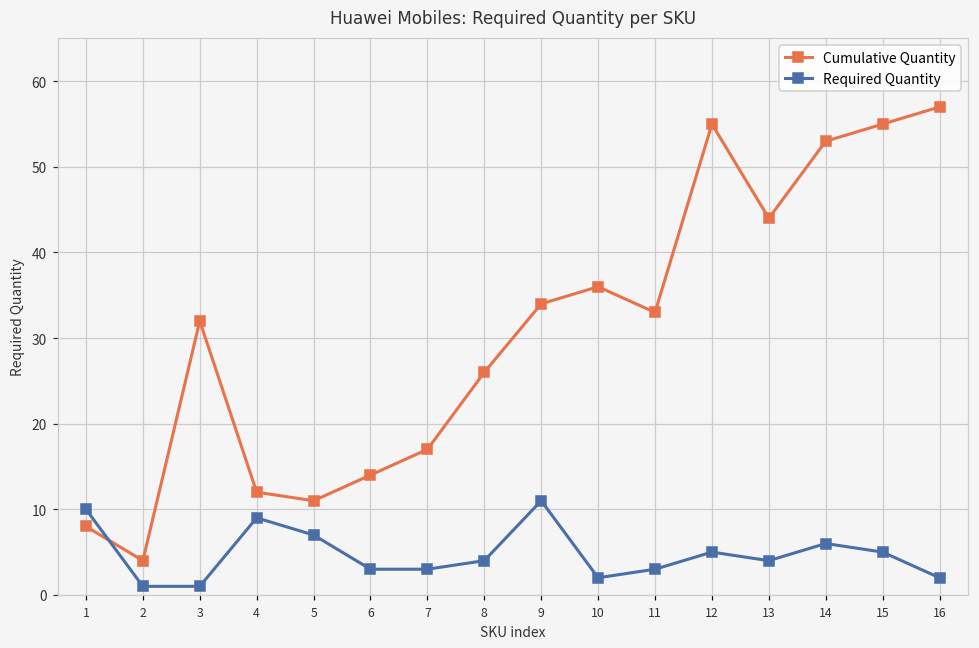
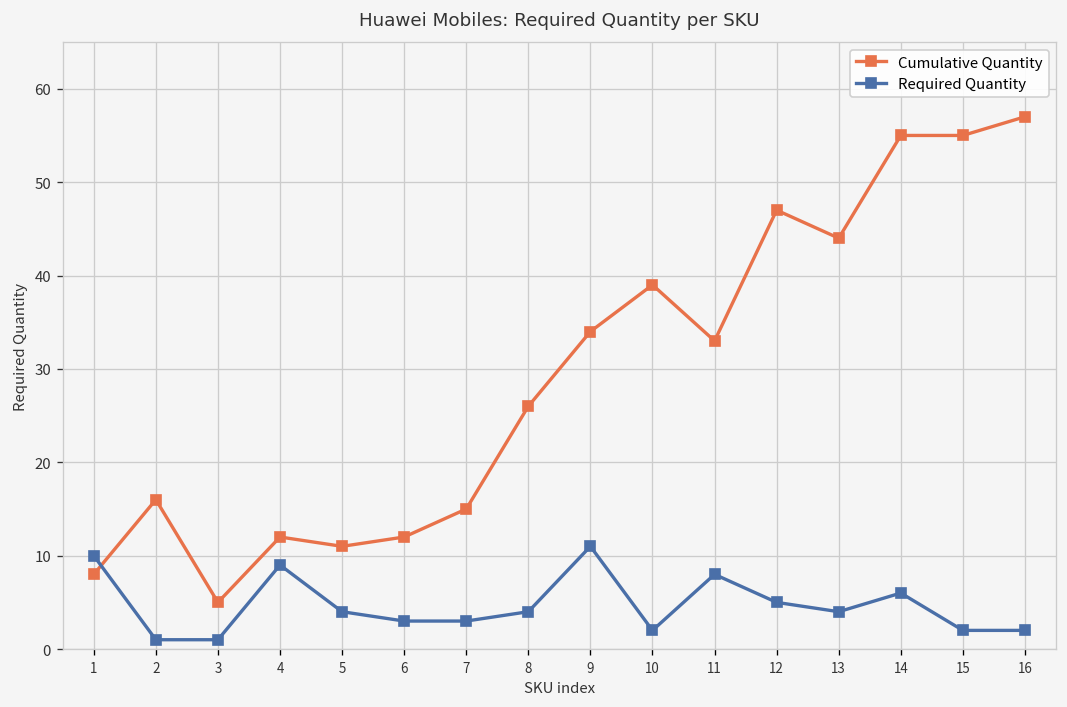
  {
    "Cumulative Quantity": {
      "1": 8,
-     "2": 4,
-     "3": 32,
+     "2": 16,
+     "3": 5,
      "4": 12,
      "5": 11,
-     "6": 14,
-     "7": 17,
+     "6": 12,
+     "7": 15,
      "8": 26,
      "9": 34,
-     "10": 36,
+     "10": 39,
      "11": 33,
-     "12": 55,
+     "12": 47,
      "13": 44,
-     "14": 53,
+     "14": 55,
      "15": 55,
      "16": 57
    },
    "Required Quantity": {
      "1": 10,
      "2": 1,
      "3": 1,
      "4": 9,
-     "5": 7,
+     "5": 4,
      "6": 3,
      "7": 3,
      "8": 4,
      "9": 11,
      "10": 2,
-     "11": 3,
+     "11": 8,
      "12": 5,
      "13": 4,
      "14": 6,
-     "15": 5,
+     "15": 2,
      "16": 2
    }
  }
